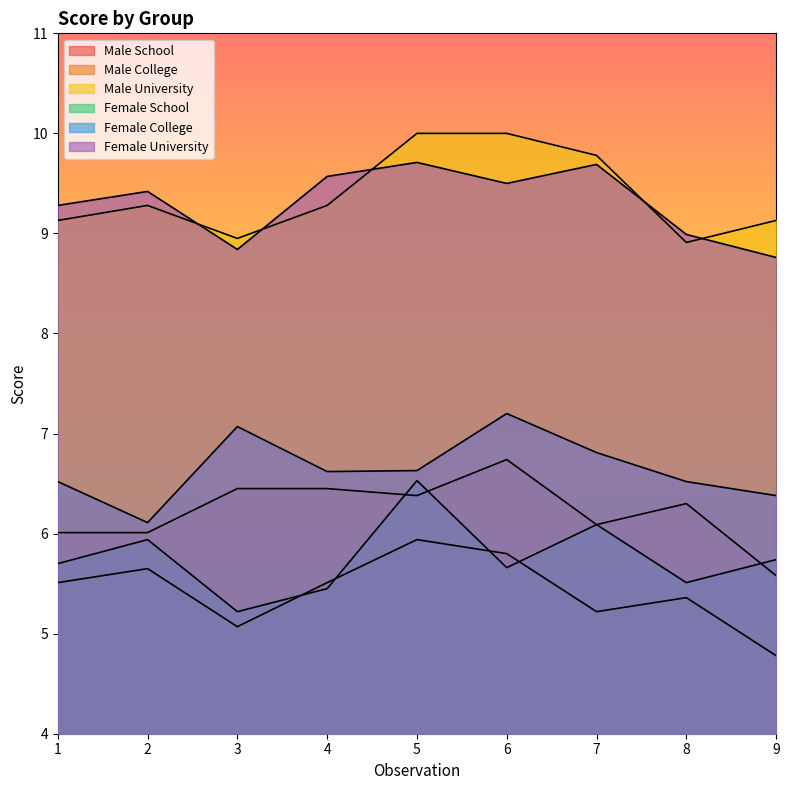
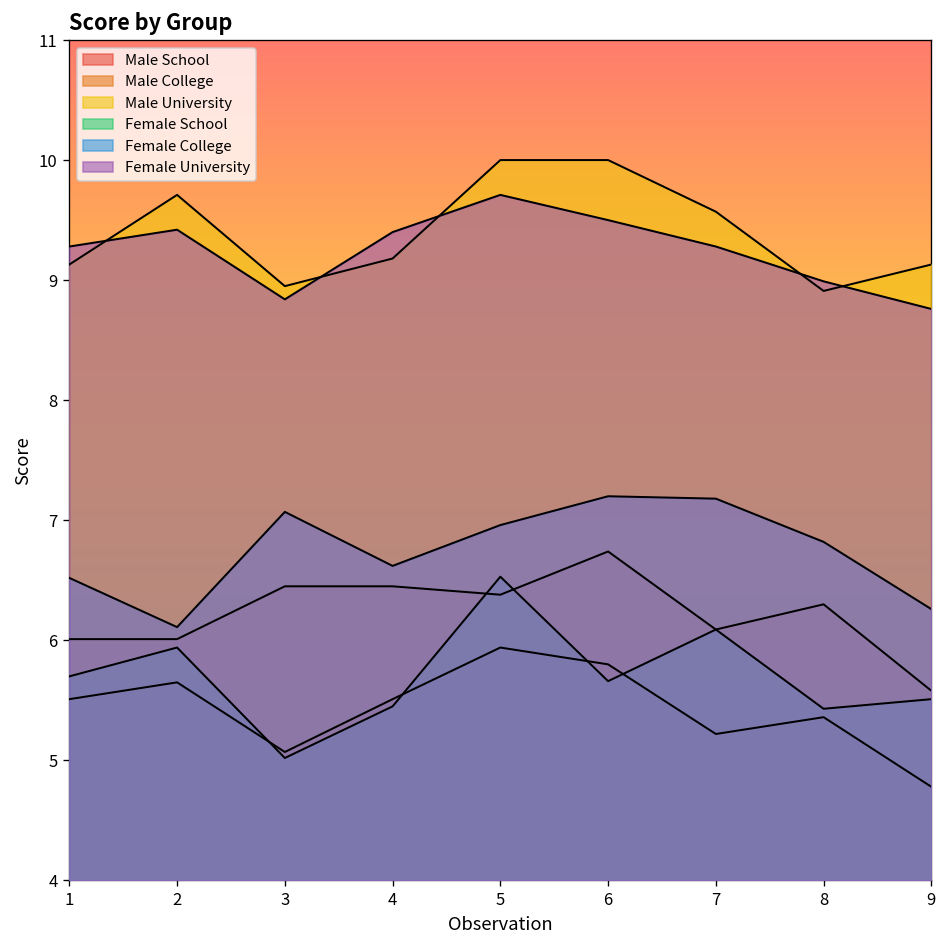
  {
    "Male University": {
      "1": 9.13,
-     "2": 9.28,
+     "2": 9.71,
      "3": 8.95,
-     "4": 9.28,
+     "4": 9.18,
      "5": 10.00,
      "6": 10.00,
-     "7": 9.78,
+     "7": 9.57,
      "8": 8.91,
      "9": 9.13
    },
    "Female School": {
      "1": 5.70,
      "2": 5.94,
-     "3": 5.22,
+     "3": 5.02,
      "4": 5.45,
      "5": 6.53,
      "6": 5.66,
-     "8": 5.51,
-     "9": 5.74
+     "8": 5.43,
+     "9": 5.51
    },
    "Female College": {
      "1": 6.52,
      "2": 6.11,
      "3": 7.07,
      "4": 6.62,
-     "5": 6.63,
+     "5": 6.96,
      "6": 7.20,
-     "7": 6.81,
-     "8": 6.52,
-     "9": 6.38
+     "7": 7.18,
+     "8": 6.82,
+     "9": 6.26
    },
    "Female University": {
      "1": 9.28,
      "2": 9.42,
      "3": 8.84,
-     "4": 9.57,
+     "4": 9.40,
      "5": 9.71,
      "6": 9.50,
-     "7": 9.69,
+     "7": 9.28,
      "8": 8.99,
      "9": 8.76
    }
  }
